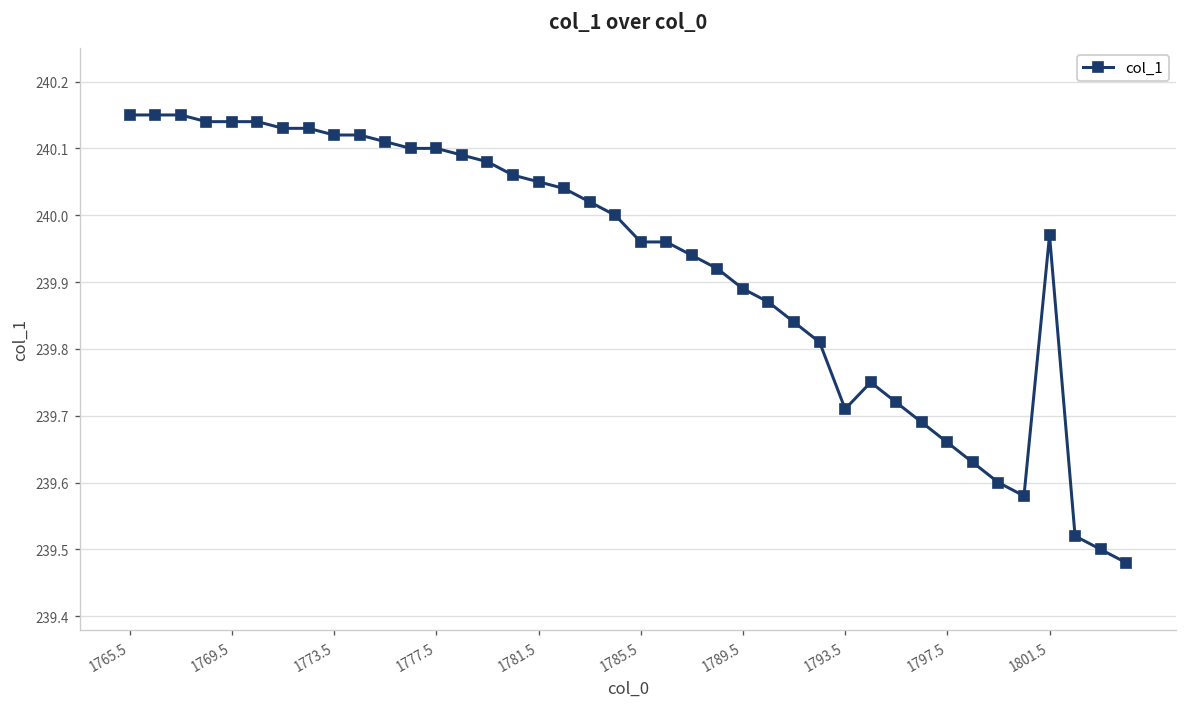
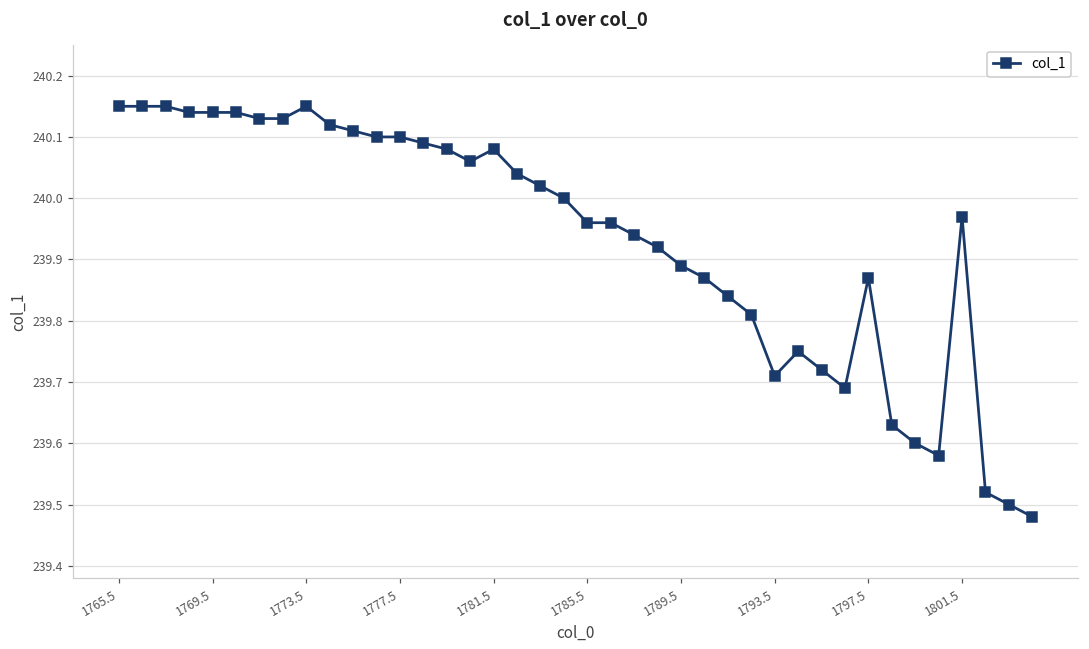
  {
    "1765.5": 240.15,
    "1769.5": 240.14,
-   "1773.5": 240.12,
+   "1773.5": 240.15,
    "1777.5": 240.10,
-   "1781.5": 240.05,
+   "1781.5": 240.08,
    "1785.5": 239.96,
    "1789.5": 239.89,
    "1793.5": 239.71,
-   "1797.5": 239.66,
+   "1797.5": 239.87,
    "1801.5": 239.97
  }
